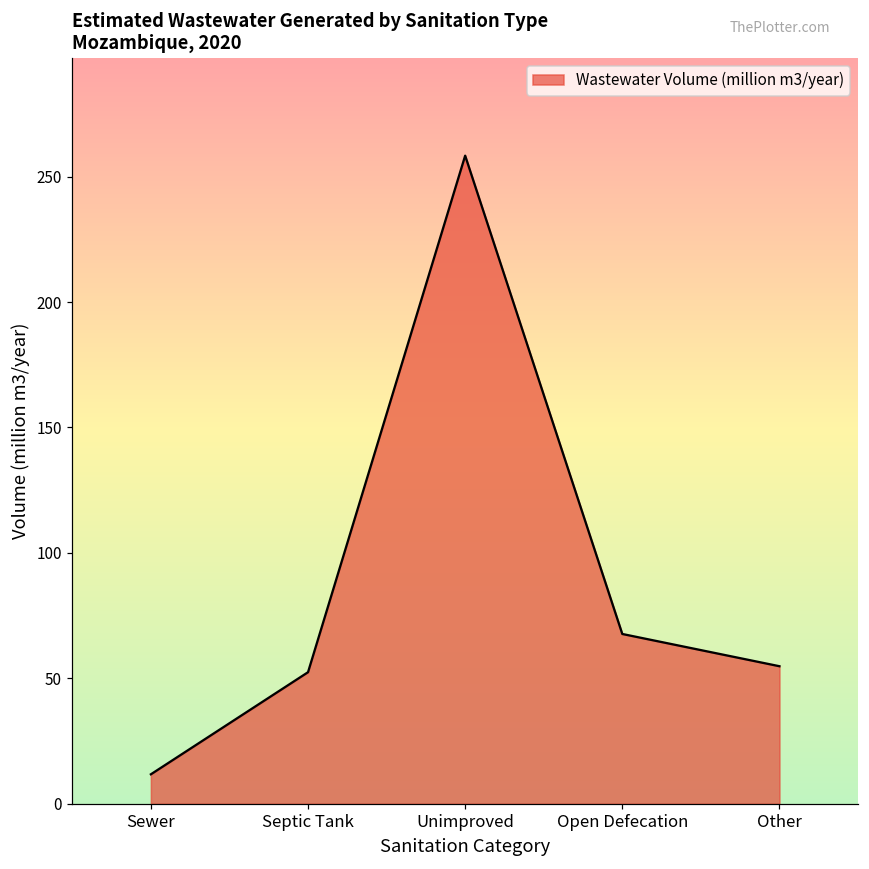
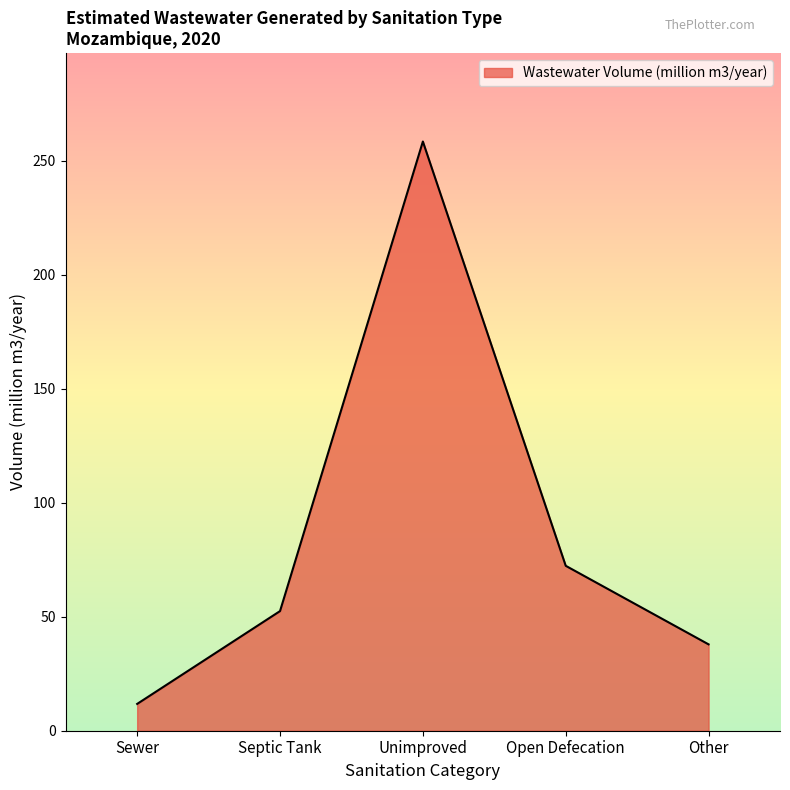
  {
    "Sewer": 12,
    "Septic Tank": 52,
    "Unimproved": 258,
-   "Open Defecation": 68,
-   "Other": 55
+   "Open Defecation": 72,
+   "Other": 38
  }
